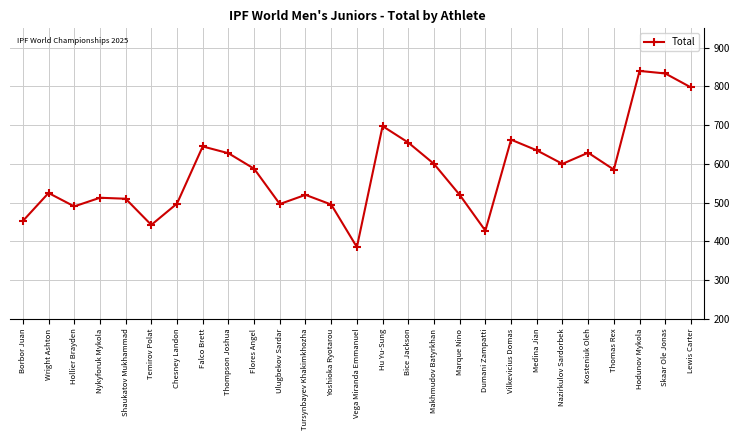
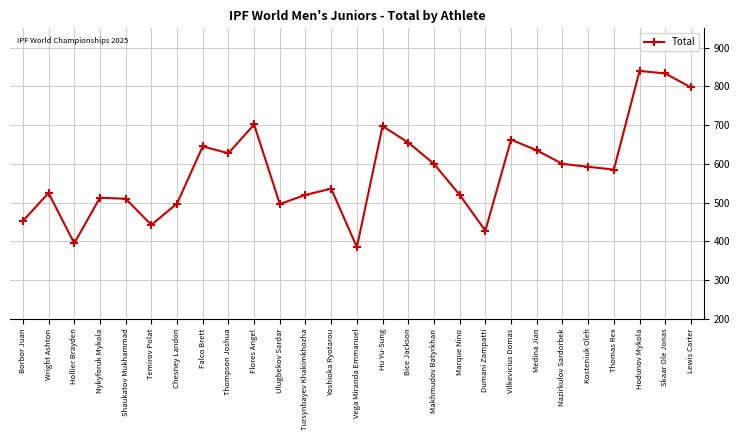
  {
    "Borbor Juan": 450,
    "Wright Ashton": 520,
-   "Hollier Brayden": 490,
+   "Hollier Brayden": 400,
    "Nykyforuk Mykola": 510,
    "Shaukatov Mukhammad": 510,
    "Temirov Polat": 440,
    "Chesney Landon": 500,
    "Falco Brett": 650,
    "Thompson Joshua": 630,
-   "Flores Angel": 590,
+   "Flores Angel": 700,
    "Ulugbekov Sardar": 500,
    "Tursynbayev Khakimkhozha": 520,
-   "Yoshioka Ryotarou": 500,
+   "Yoshioka Ryotarou": 540,
    "Vega Miranda Emmanuel": 390,
    "Hu Yu-Sung": 700,
    "Bice Jackson": 660,
    "Makhmudov Batyrkhan": 600,
    "Marque Nino": 520,
    "Dumani Zampatti": 430,
    "Vilkevicius Domas": 660,
    "Medina Jian": 640,
    "Nazirkulov Sardorbek": 600,
-   "Kosteniuk Oleh": 630,
+   "Kosteniuk Oleh": 590,
    "Thomas Rex": 590,
    "Hodunov Mykola": 840,
    "Skaar Ole Jonas": 830,
    "Lewis Carter": 800
  }
